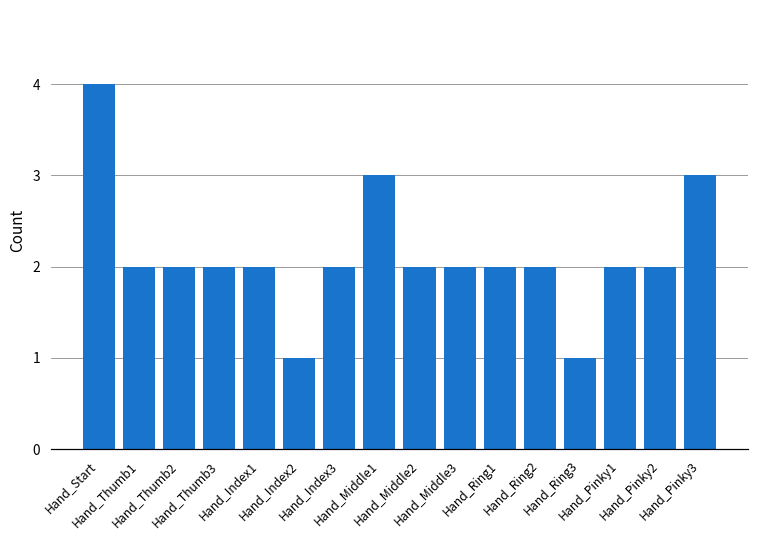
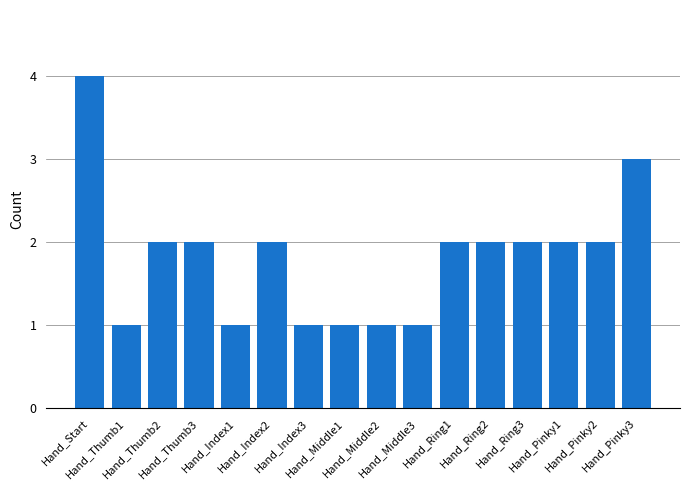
  {
    "Hand_Start": 4,
-   "Hand_Thumb1": 2,
+   "Hand_Thumb1": 1,
    "Hand_Thumb2": 2,
    "Hand_Thumb3": 2,
-   "Hand_Index1": 2,
-   "Hand_Index2": 1,
-   "Hand_Index3": 2,
-   "Hand_Middle1": 3,
-   "Hand_Middle2": 2,
-   "Hand_Middle3": 2,
+   "Hand_Index1": 1,
+   "Hand_Index2": 2,
+   "Hand_Index3": 1,
+   "Hand_Middle1": 1,
+   "Hand_Middle2": 1,
+   "Hand_Middle3": 1,
    "Hand_Ring1": 2,
    "Hand_Ring2": 2,
-   "Hand_Ring3": 1,
+   "Hand_Ring3": 2,
    "Hand_Pinky1": 2,
    "Hand_Pinky2": 2,
    "Hand_Pinky3": 3
  }
